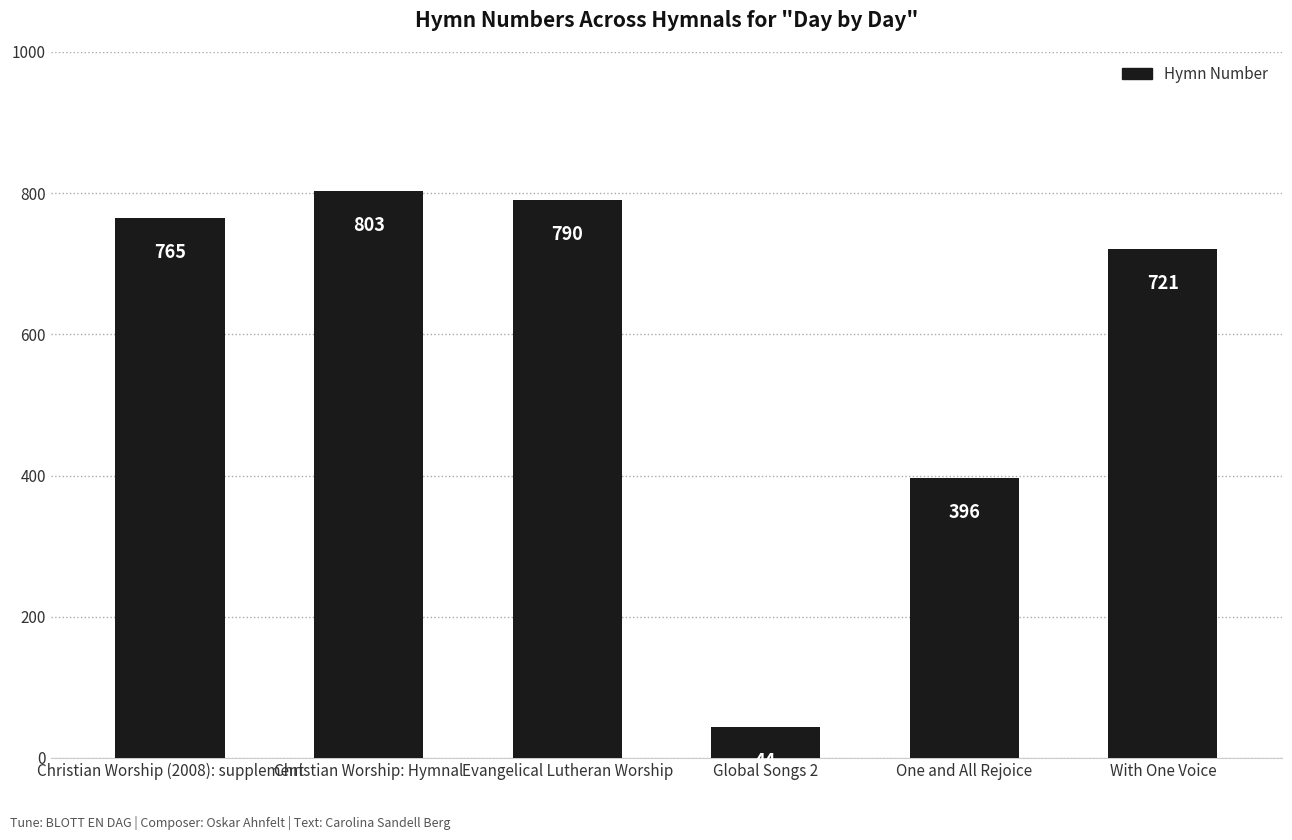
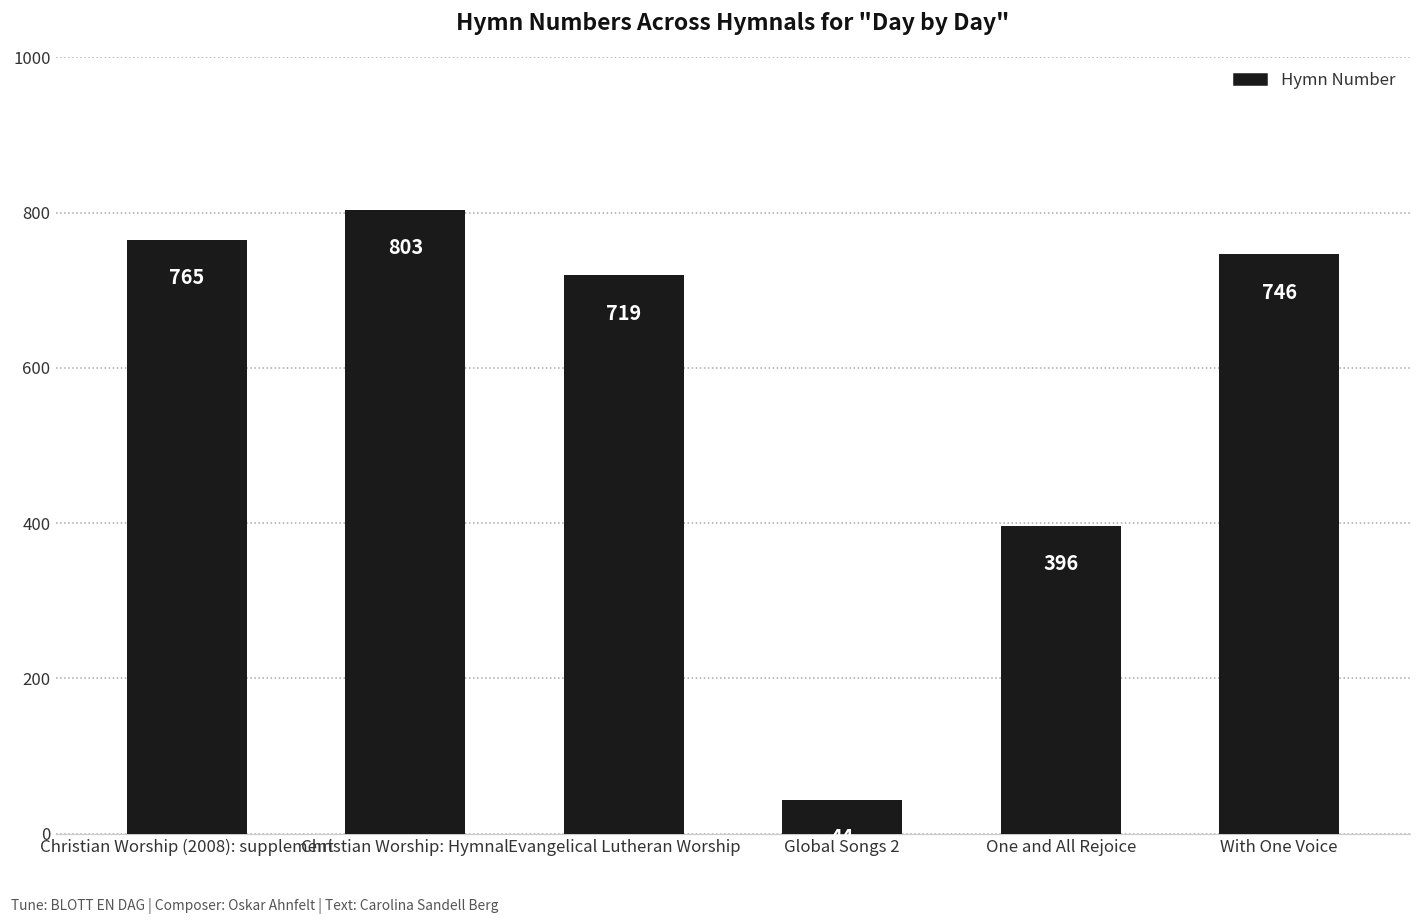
  {
    "Christian Worship (2008): supplement": 765,
-   "Evangelical Lutheran Worship": 790,
+   "Evangelical Lutheran Worship": 719,
    "One and All Rejoice": 396,
-   "With One Voice": 721
+   "With One Voice": 746
  }
